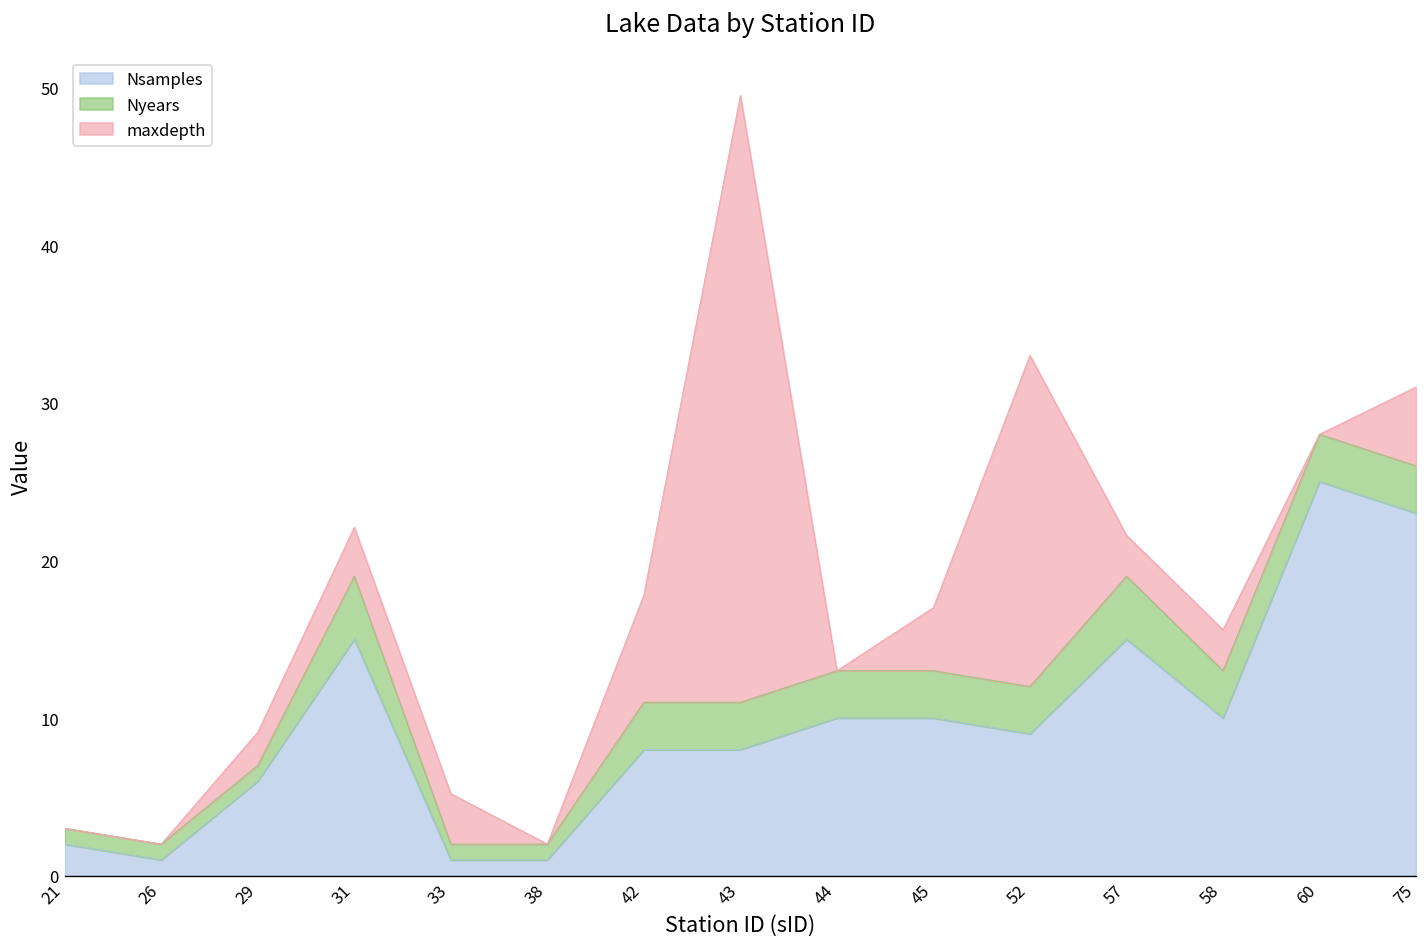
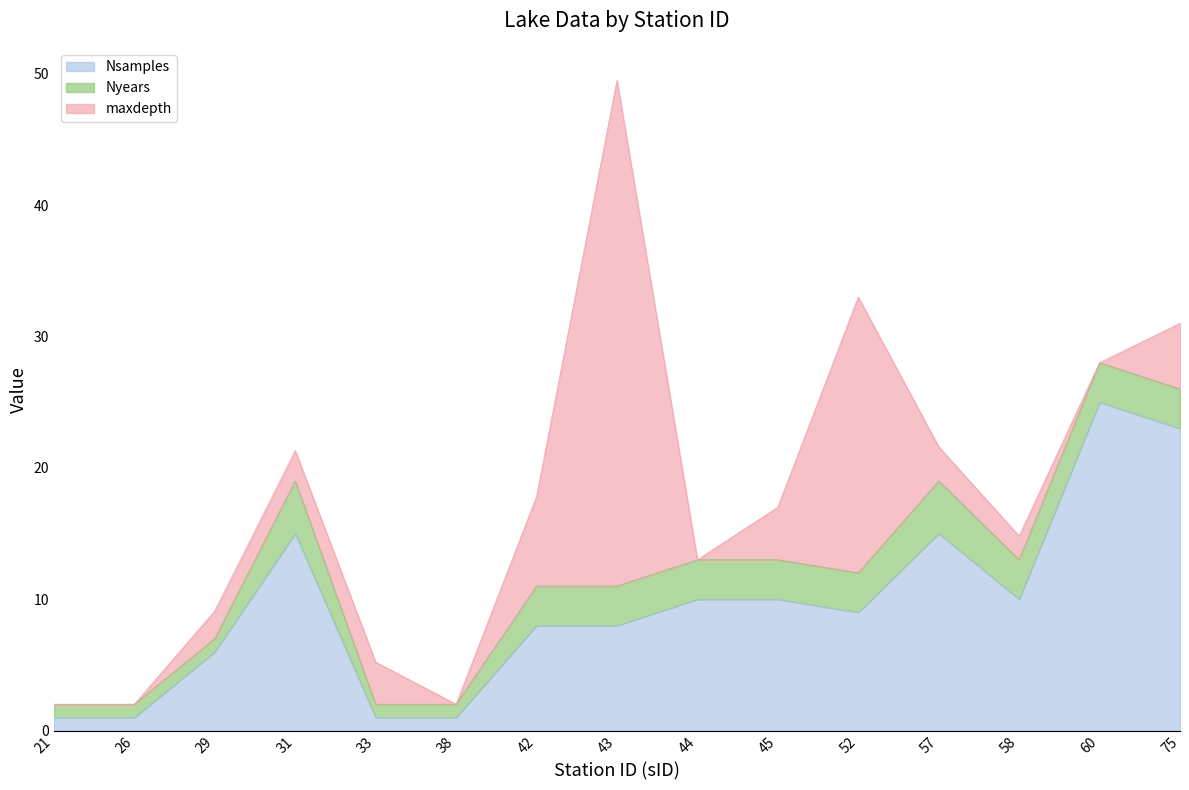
  {
    "Nsamples": {
-     "21": 2,
+     "21": 1,
      "26": 1,
      "29": 6,
      "31": 15,
      "33": 1,
      "38": 1,
      "42": 8,
      "43": 8,
      "44": 10,
      "45": 10,
      "52": 9,
      "57": 15,
      "58": 10,
      "60": 25,
      "75": 23
    },
    "Nyears": {
      "29": 1.0,
      "31": 4.0,
      "33": 1.0,
      "42": 3.0,
      "43": 3.0,
      "45": 3.0,
      "52": 3.0,
      "57": 4.0,
      "58": 3.0,
      "75": 3.0
    },
    "maxdepth": {
      "29": 2.1,
-     "31": 3.1,
+     "31": 2.3,
      "33": 3.2,
      "42": 6.8,
      "43": 38.5,
      "45": 4.0,
      "52": 21.0,
      "57": 2.6,
-     "58": 2.6,
+     "58": 1.8,
      "75": 5.0
    }
  }
